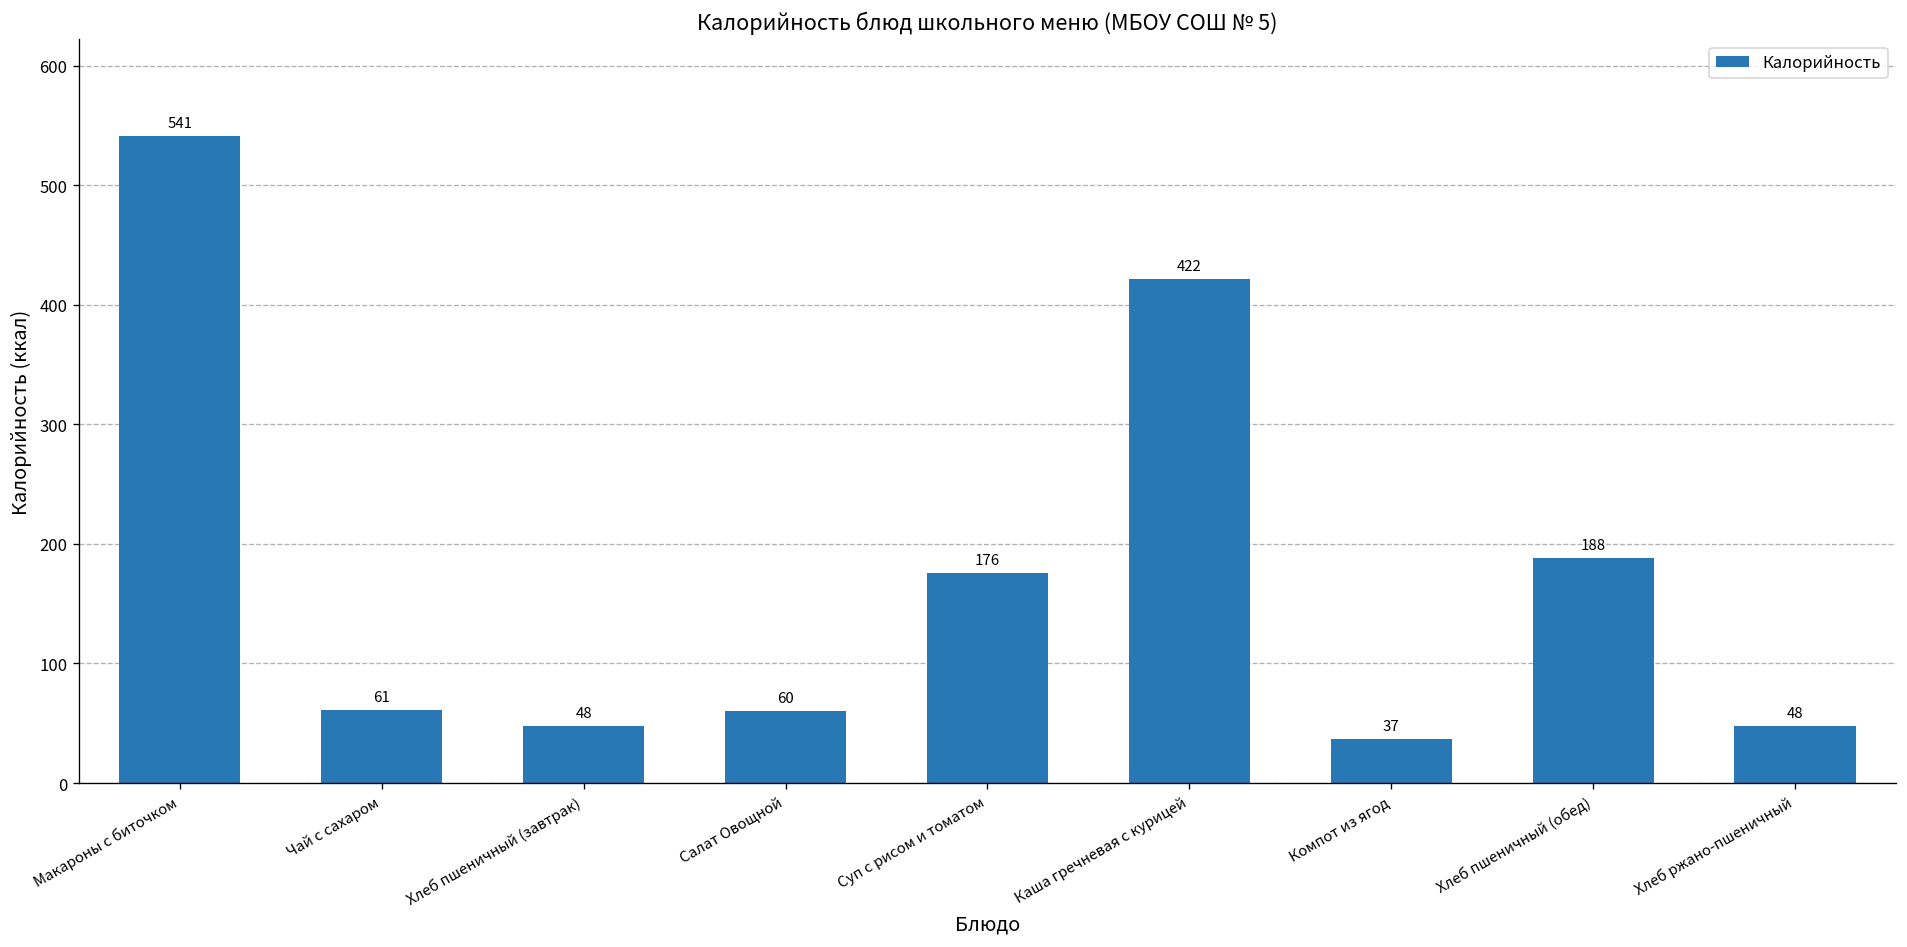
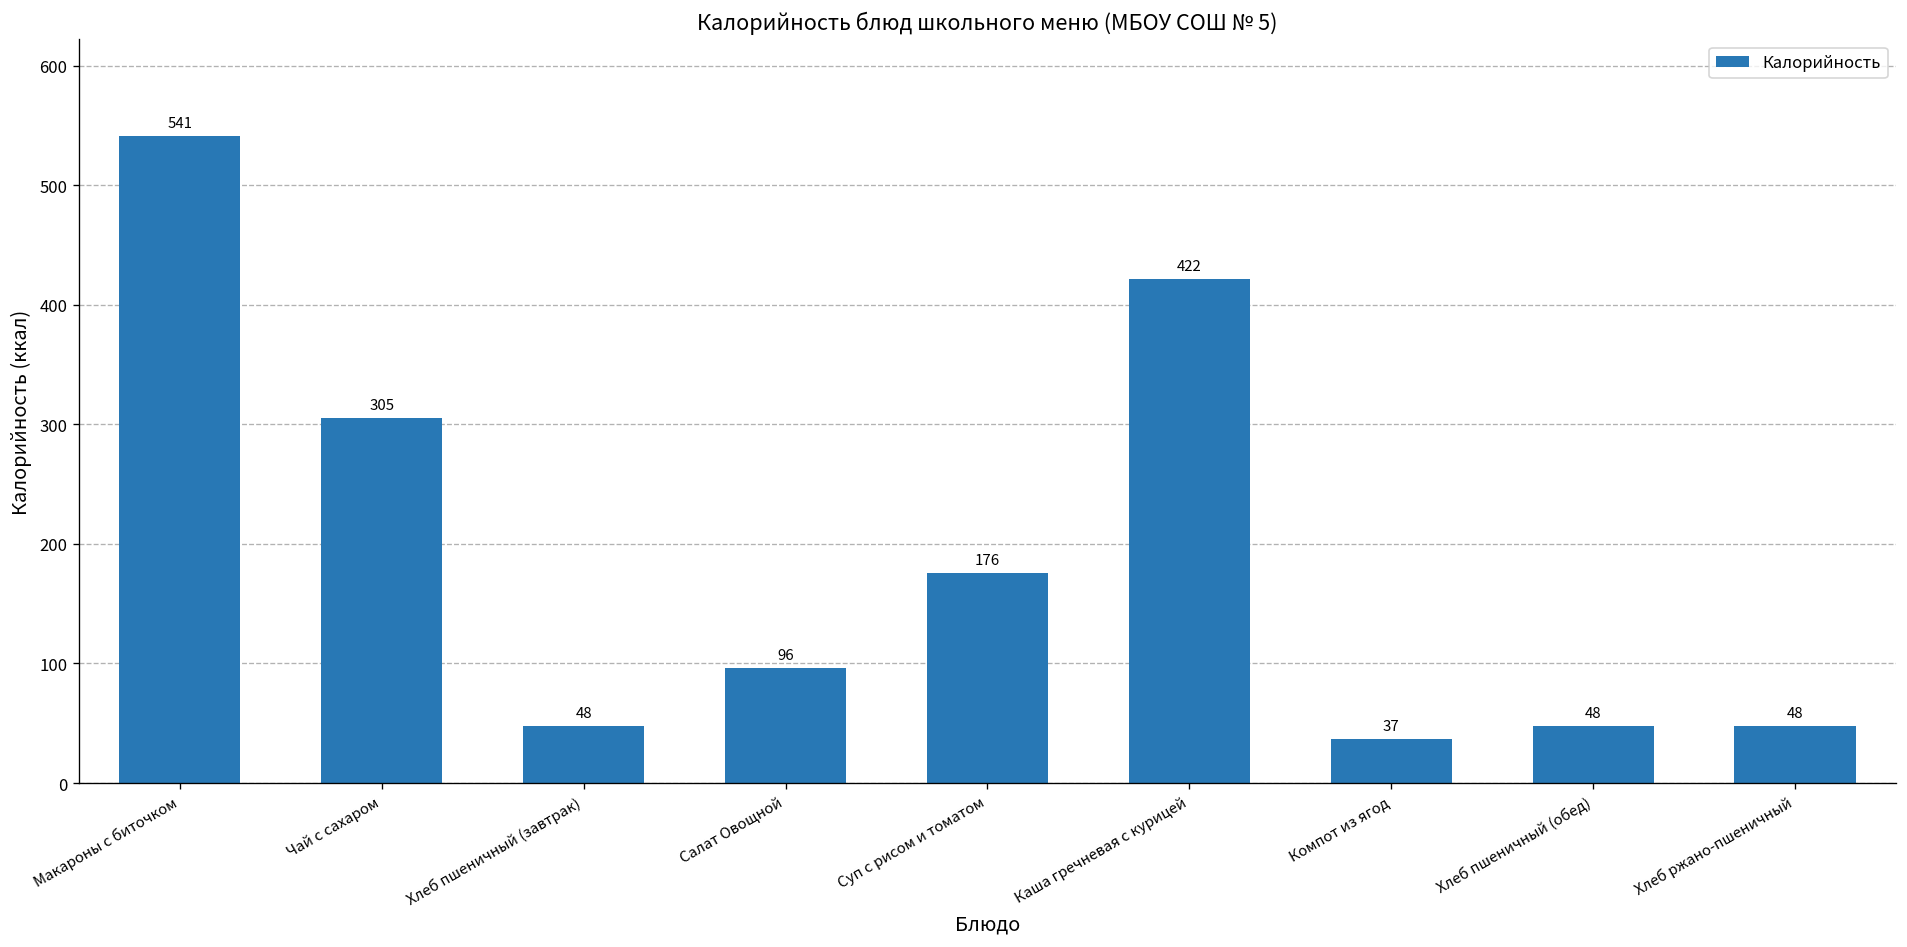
  {
    "Макароны с биточком": 541,
-   "Чай с сахаром": 61,
+   "Чай с сахаром": 305,
    "Хлеб пшеничный (завтрак)": 48,
-   "Салат Овощной": 60,
+   "Салат Овощной": 96,
    "Суп с рисом и томатом": 176,
    "Каша гречневая с курицей": 422,
    "Компот из ягод": 37,
-   "Хлеб пшеничный (обед)": 188,
+   "Хлеб пшеничный (обед)": 48,
    "Хлеб ржано-пшеничный": 48
  }
